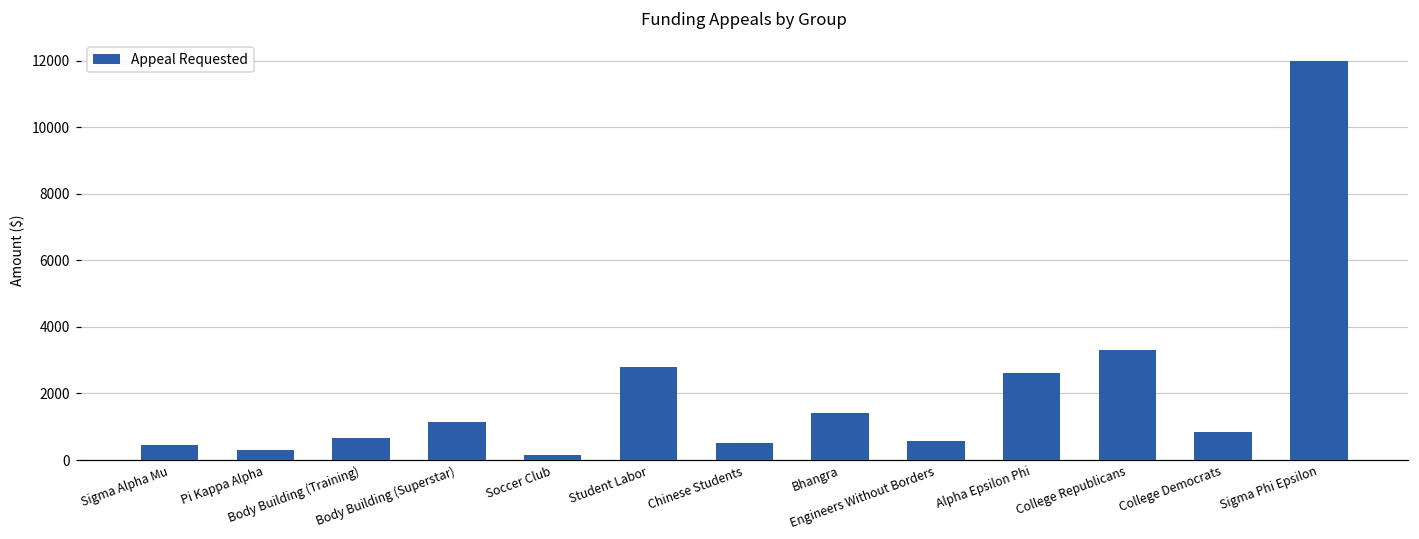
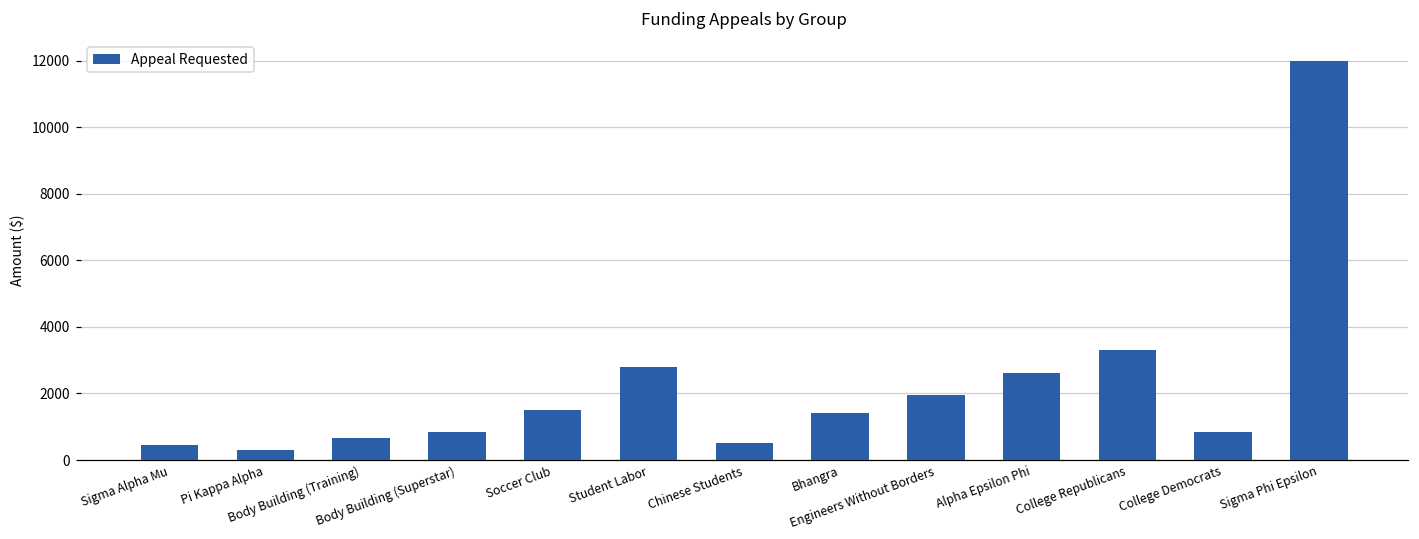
  {
    "Sigma Alpha Mu": 400,
    "Pi Kappa Alpha": 300,
    "Body Building (Training)": 700,
-   "Body Building (Superstar)": 1200,
-   "Soccer Club": 200,
+   "Body Building (Superstar)": 900,
+   "Soccer Club": 1500,
    "Student Labor": 2800,
    "Chinese Students": 500,
    "Bhangra": 1400,
-   "Engineers Without Borders": 600,
+   "Engineers Without Borders": 2000,
    "Alpha Epsilon Phi": 2600,
    "College Republicans": 3300,
    "College Democrats": 900,
    "Sigma Phi Epsilon": 12000
  }
